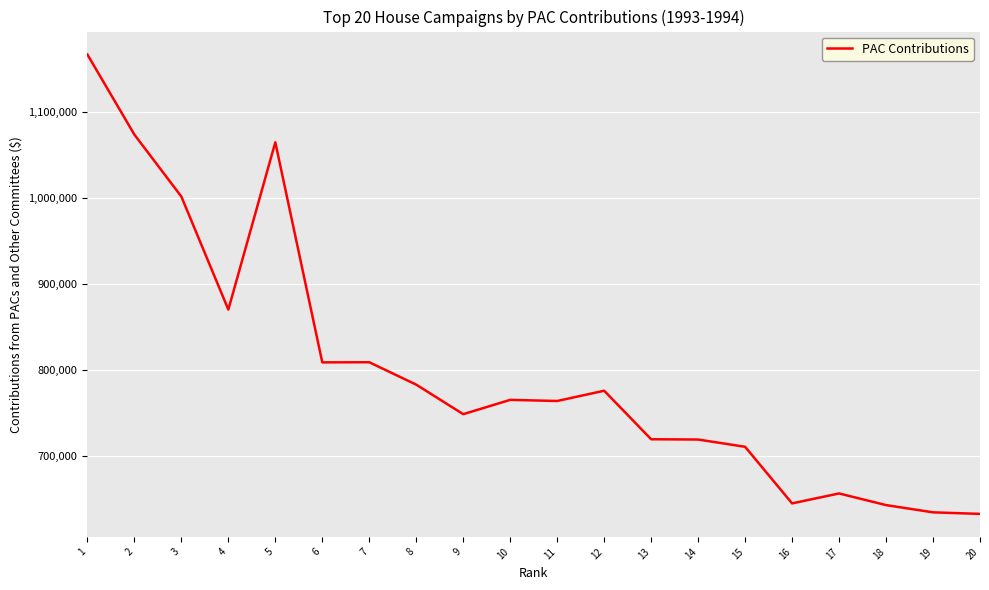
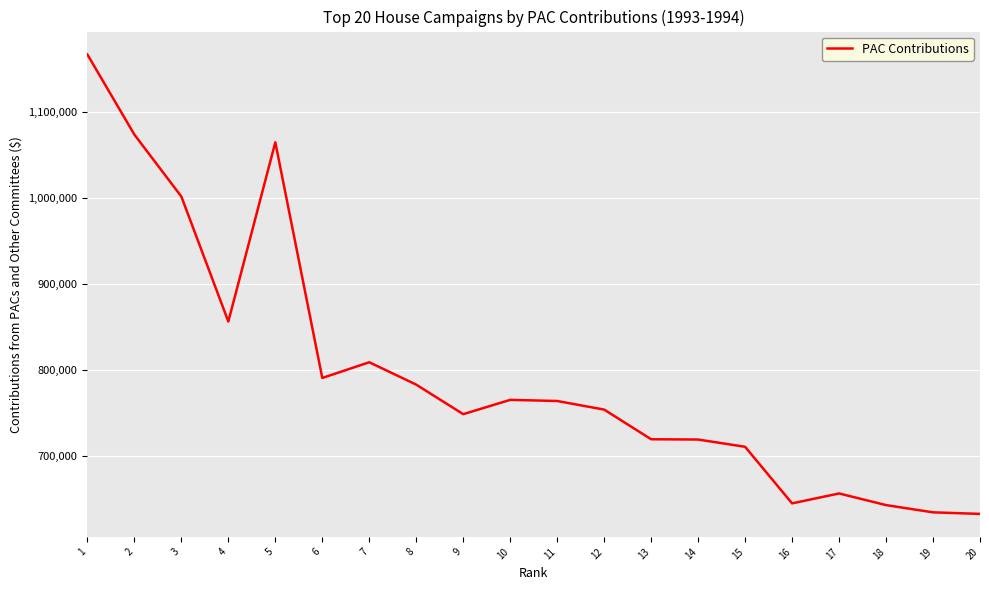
  {
    "1": "1,170,000",
    "2": "1,070,000",
    "3": "1,000,000",
-   "4": "870,000",
+   "4": "860,000",
    "5": "1,060,000",
-   "6": "810,000",
+   "6": "790,000",
    "7": "810,000",
    "8": "780,000",
    "9": "750,000",
    "10": "760,000",
    "11": "760,000",
-   "12": "780,000",
+   "12": "750,000",
    "13": "720,000",
    "14": "720,000",
    "15": "710,000",
    "16": "640,000",
    "17": "660,000",
    "18": "640,000",
    "19": "630,000",
    "20": "630,000"
  }
